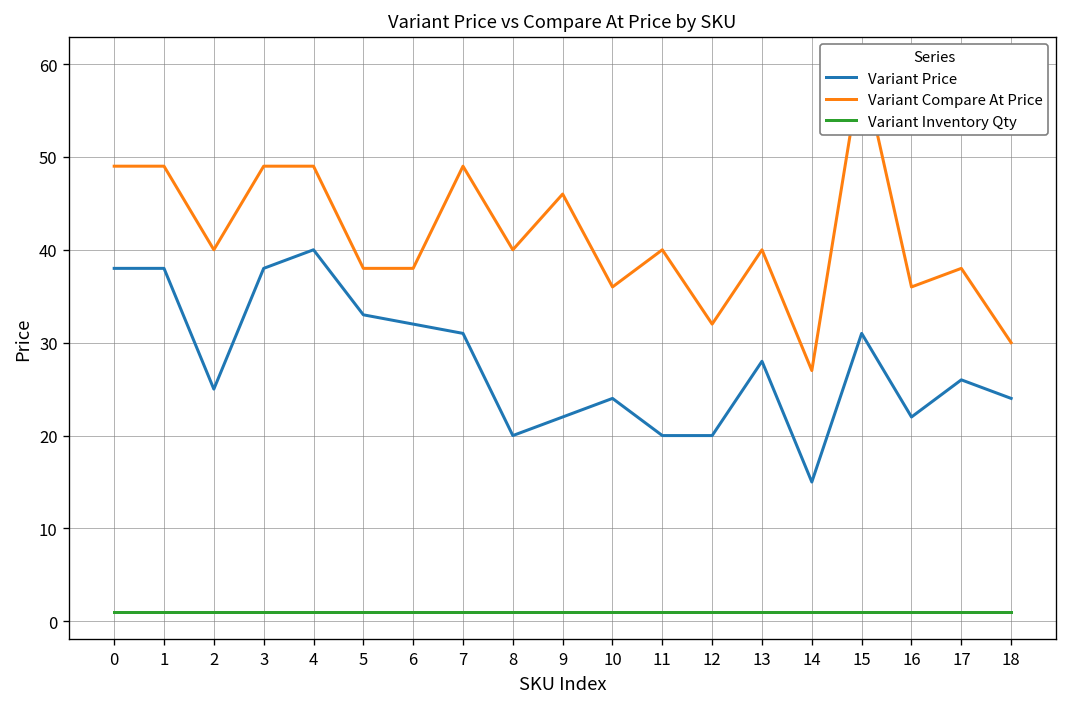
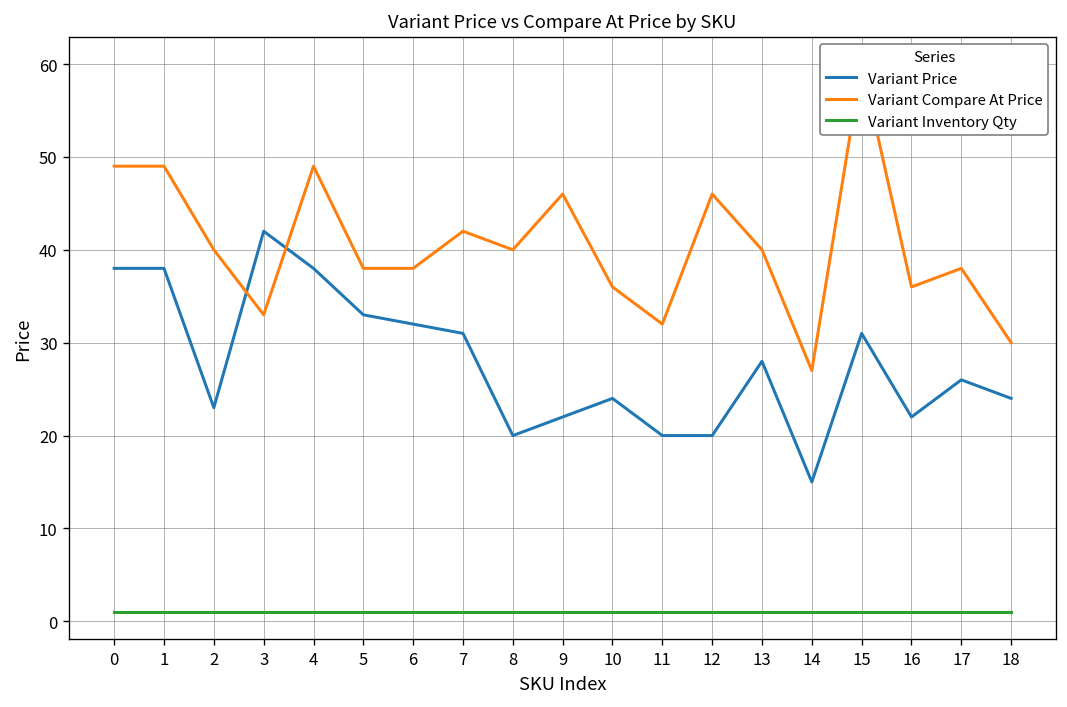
  {
    "Variant Price": {
      "0": 38,
      "1": 38,
-     "2": 25,
-     "3": 38,
-     "4": 40,
+     "2": 23,
+     "3": 42,
+     "4": 38,
      "5": 33,
      "6": 32,
      "7": 31,
      "8": 20,
      "9": 22,
      "10": 24,
      "11": 20,
      "12": 20,
      "13": 28,
      "14": 15,
      "15": 31,
      "16": 22,
      "17": 26,
      "18": 24
    },
    "Variant Compare At Price": {
      "0": 49,
      "1": 49,
      "2": 40,
-     "3": 49,
+     "3": 33,
      "4": 49,
      "5": 38,
      "6": 38,
-     "7": 49,
+     "7": 42,
      "8": 40,
      "9": 46,
      "10": 36,
-     "11": 40,
-     "12": 32,
+     "11": 32,
+     "12": 46,
      "13": 40,
      "14": 27,
      "16": 36,
      "17": 38,
      "18": 30
    },
    "Variant Inventory Qty": {
      "0": 1,
      "1": 1,
      "2": 1,
      "3": 1,
      "4": 1,
      "5": 1,
      "6": 1,
      "7": 1,
      "8": 1,
      "9": 1,
      "10": 1,
      "11": 1,
      "12": 1,
      "13": 1,
      "14": 1,
      "15": 1,
      "16": 1,
      "17": 1,
      "18": 1
    }
  }
